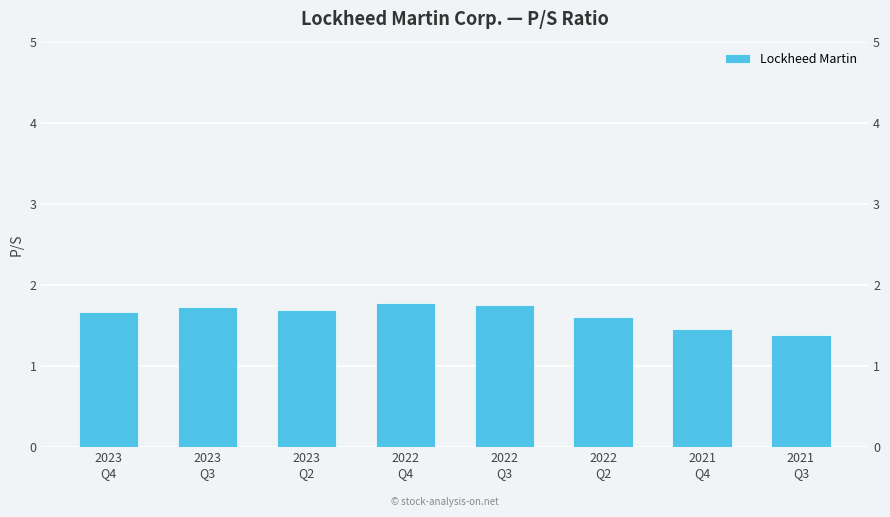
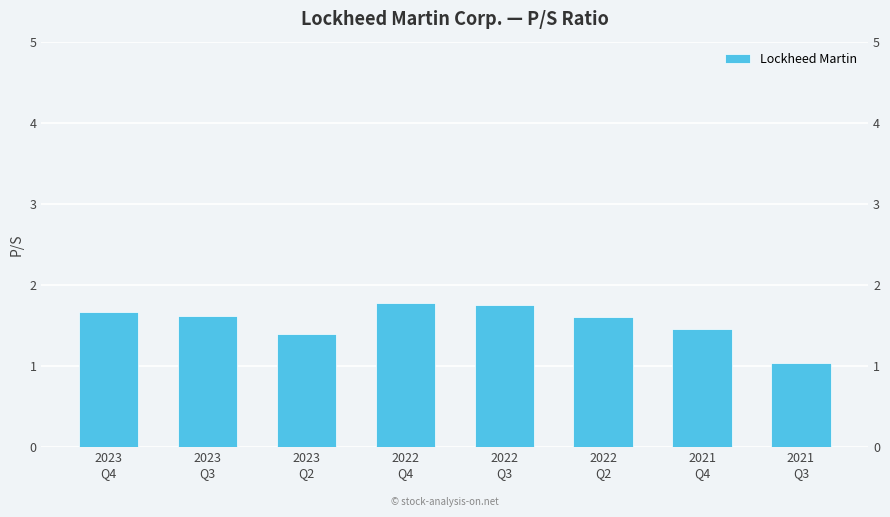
  {
    "2023 Q4": 1.7,
-   "2023 Q3": 1.7,
-   "2023 Q2": 1.7,
+   "2023 Q3": 1.6,
+   "2023 Q2": 1.4,
    "2022 Q4": 1.8,
    "2022 Q3": 1.8,
    "2022 Q2": 1.6,
    "2021 Q4": 1.5,
-   "2021 Q3": 1.4
+   "2021 Q3": 1.0
  }
